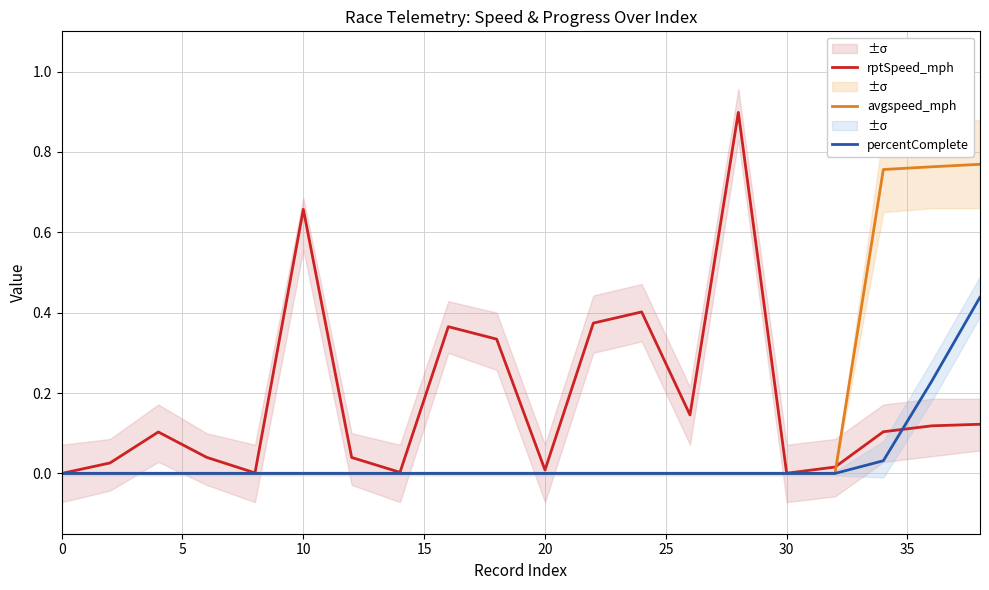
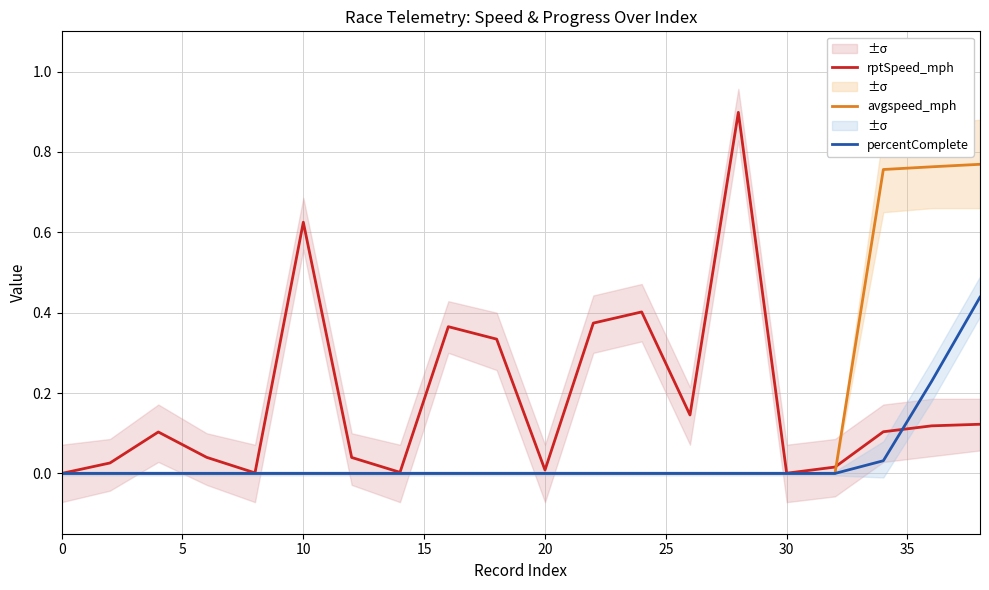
  {
    "rptSpeed_mph": {
-     "10": 0.66
+     "10": 0.63
    }
  }
